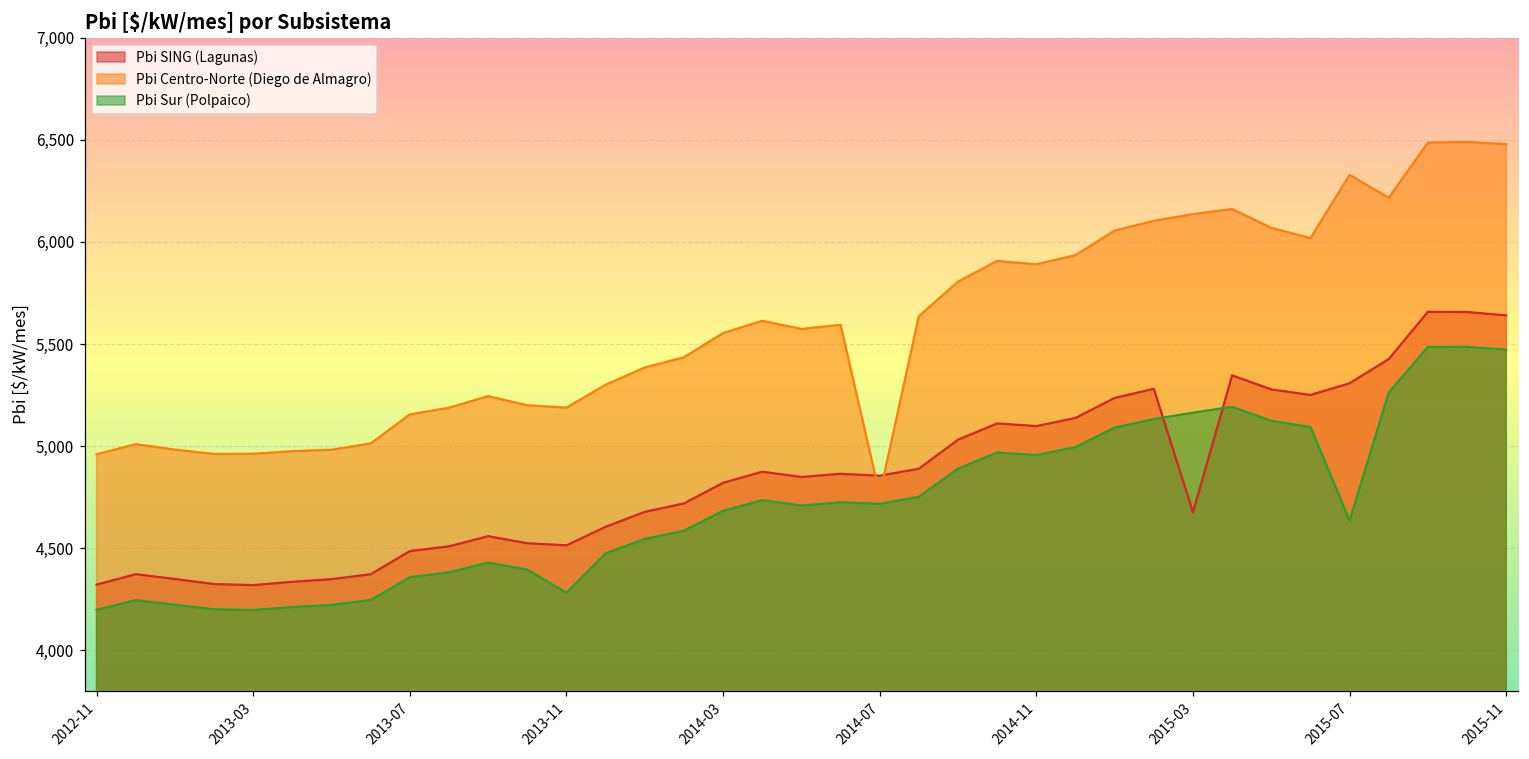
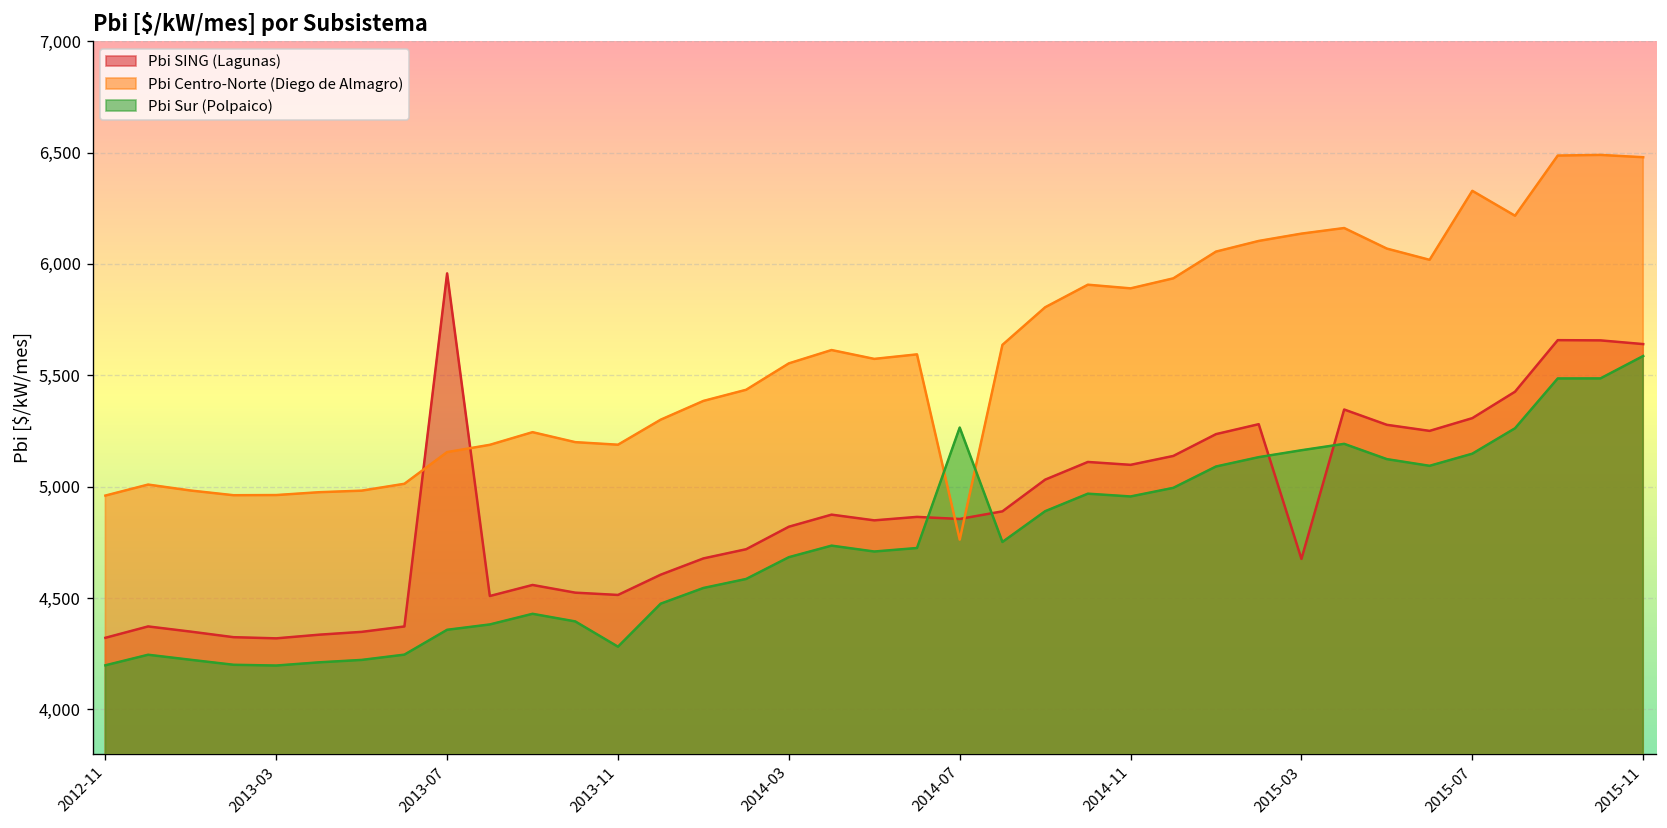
  {
    "Pbi SING (Lagunas)": {
      "2012-11": "4,320",
      "2013-03": "4,320",
-     "2013-07": "4,490",
+     "2013-07": "5,960",
      "2013-11": "4,510",
      "2014-03": "4,820",
      "2014-07": "4,850",
      "2014-11": "5,100",
      "2015-03": "4,680",
      "2015-07": "5,310",
      "2015-11": "5,640"
    },
    "Pbi Centro-Norte (Diego de Almagro)": {
      "2012-11": "4,960",
      "2013-03": "4,960",
      "2013-07": "5,160",
      "2013-11": "5,190",
      "2014-03": "5,550",
      "2014-07": "4,760",
      "2014-11": "5,890",
      "2015-03": "6,140",
      "2015-07": "6,330",
      "2015-11": "6,480"
    },
    "Pbi Sur (Polpaico)": {
      "2012-11": "4,200",
      "2013-03": "4,200",
      "2013-07": "4,360",
      "2013-11": "4,280",
      "2014-03": "4,680",
-     "2014-07": "4,720",
+     "2014-07": "5,270",
      "2014-11": "4,960",
      "2015-03": "5,160",
-     "2015-07": "4,640",
-     "2015-11": "5,470"
+     "2015-07": "5,150",
+     "2015-11": "5,590"
    }
  }
